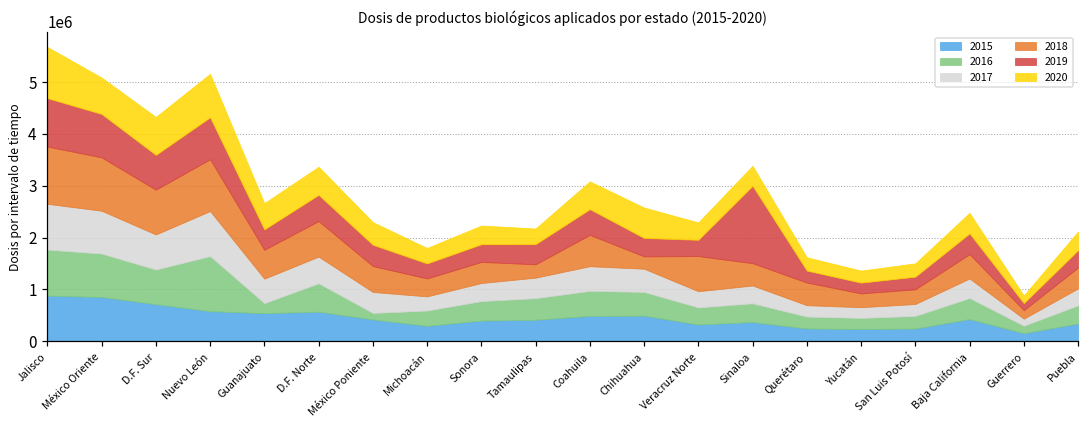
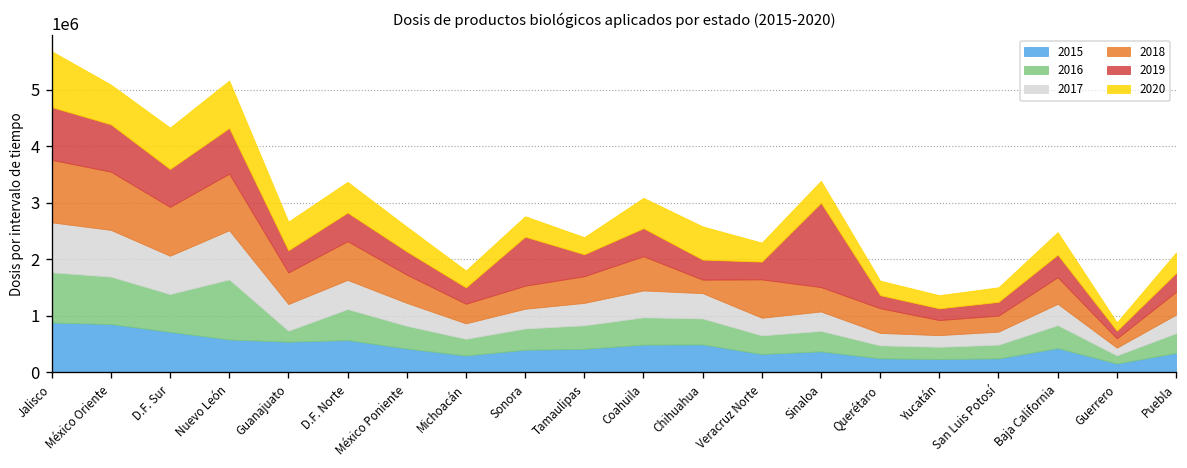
  {
    "2015": {
      "Jalisco": 900000,
      "México Oriente": 900000,
      "D.F. Sur": 700000,
      "Nuevo León": 600000,
      "Guanajuato": 500000,
      "D.F. Norte": 600000,
      "México Poniente": 400000,
      "Michoacán": 300000,
      "Sonora": 400000,
      "Tamaulipas": 400000,
      "Coahuila": 500000,
      "Chihuahua": 500000,
      "Veracruz Norte": 300000,
      "Sinaloa": 400000,
      "Querétaro": 200000,
      "Yucatán": 200000,
      "San Luis Potosí": 200000,
      "Baja California": 400000,
      "Guerrero": 200000,
      "Puebla": 300000
    },
    "2016": {
      "Jalisco": 900000,
      "México Oriente": 800000,
      "D.F. Sur": 700000,
      "Nuevo León": 1100000,
      "Guanajuato": 200000,
      "D.F. Norte": 500000,
-     "México Poniente": 100000,
+     "México Poniente": 400000,
      "Michoacán": 300000,
      "Sonora": 400000,
      "Tamaulipas": 400000,
      "Coahuila": 500000,
      "Chihuahua": 500000,
      "Veracruz Norte": 300000,
      "Sinaloa": 400000,
      "Querétaro": 200000,
      "Yucatán": 200000,
      "San Luis Potosí": 200000,
      "Baja California": 400000,
      "Guerrero": 100000,
      "Puebla": 300000
    },
    "2017": {
      "Jalisco": 900000,
      "México Oriente": 800000,
      "D.F. Sur": 700000,
      "Nuevo León": 900000,
      "Guanajuato": 500000,
      "D.F. Norte": 500000,
      "México Poniente": 400000,
      "Michoacán": 300000,
      "Sonora": 300000,
      "Tamaulipas": 400000,
      "Coahuila": 500000,
      "Chihuahua": 400000,
      "Veracruz Norte": 300000,
      "Sinaloa": 300000,
      "Querétaro": 200000,
      "Yucatán": 200000,
      "San Luis Potosí": 200000,
      "Baja California": 400000,
      "Guerrero": 100000,
      "Puebla": 300000
    },
    "2018": {
      "Jalisco": 1100000,
      "México Oriente": 1000000,
      "D.F. Sur": 900000,
      "Nuevo León": 1000000,
      "Guanajuato": 600000,
      "D.F. Norte": 700000,
      "México Poniente": 500000,
      "Michoacán": 300000,
      "Sonora": 400000,
-     "Tamaulipas": 300000,
+     "Tamaulipas": 500000,
      "Coahuila": 600000,
      "Chihuahua": 200000,
      "Veracruz Norte": 700000,
      "Sinaloa": 400000,
      "Querétaro": 400000,
      "Yucatán": 300000,
      "San Luis Potosí": 300000,
      "Baja California": 500000,
      "Guerrero": 200000,
      "Puebla": 400000
    },
    "2019": {
      "Jalisco": 900000,
      "México Oriente": 800000,
      "D.F. Sur": 700000,
      "Nuevo León": 800000,
      "Guanajuato": 400000,
      "D.F. Norte": 500000,
      "México Poniente": 400000,
      "Michoacán": 300000,
-     "Sonora": 300000,
+     "Sonora": 900000,
      "Tamaulipas": 400000,
      "Coahuila": 500000,
      "Chihuahua": 400000,
      "Veracruz Norte": 300000,
      "Sinaloa": 1500000,
      "Querétaro": 200000,
      "Yucatán": 200000,
      "San Luis Potosí": 200000,
      "Baja California": 400000,
      "Guerrero": 100000,
      "Puebla": 300000
    },
    "2020": {
      "Jalisco": 1000000,
      "México Oriente": 700000,
      "D.F. Sur": 700000,
      "Nuevo León": 800000,
      "Guanajuato": 500000,
      "D.F. Norte": 500000,
      "México Poniente": 400000,
      "Michoacán": 300000,
      "Sonora": 400000,
      "Tamaulipas": 300000,
      "Coahuila": 500000,
      "Chihuahua": 600000,
      "Veracruz Norte": 300000,
      "Sinaloa": 400000,
      "Querétaro": 300000,
      "Yucatán": 200000,
      "San Luis Potosí": 300000,
      "Baja California": 400000,
      "Guerrero": 100000,
      "Puebla": 400000
    }
  }
